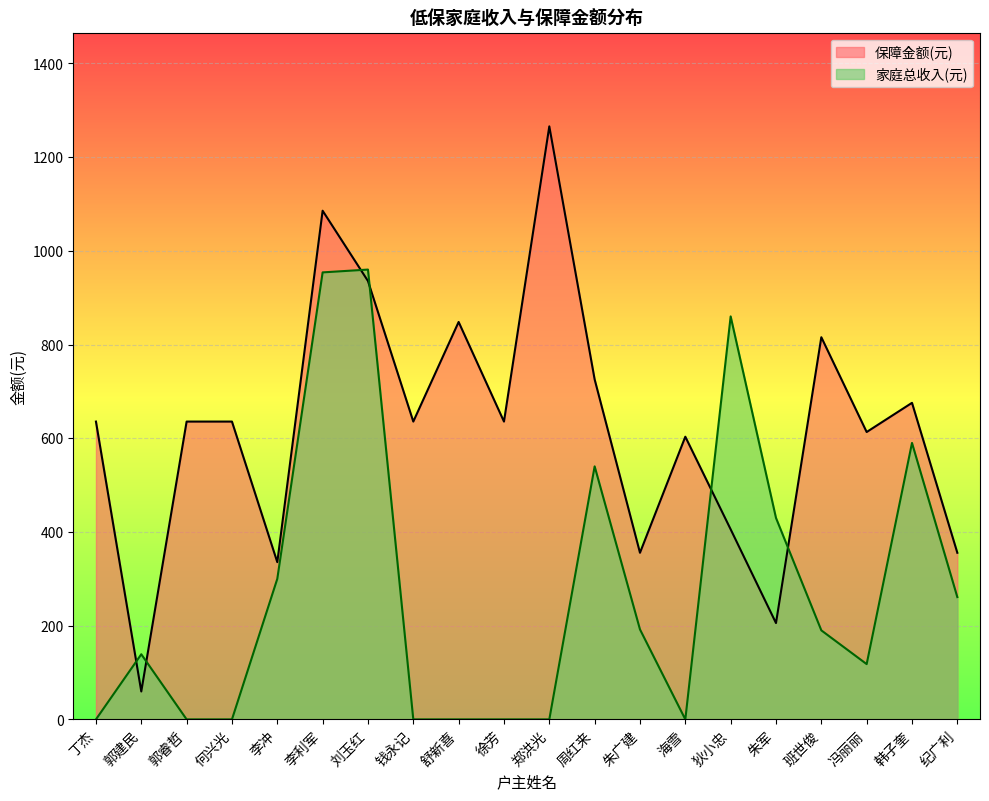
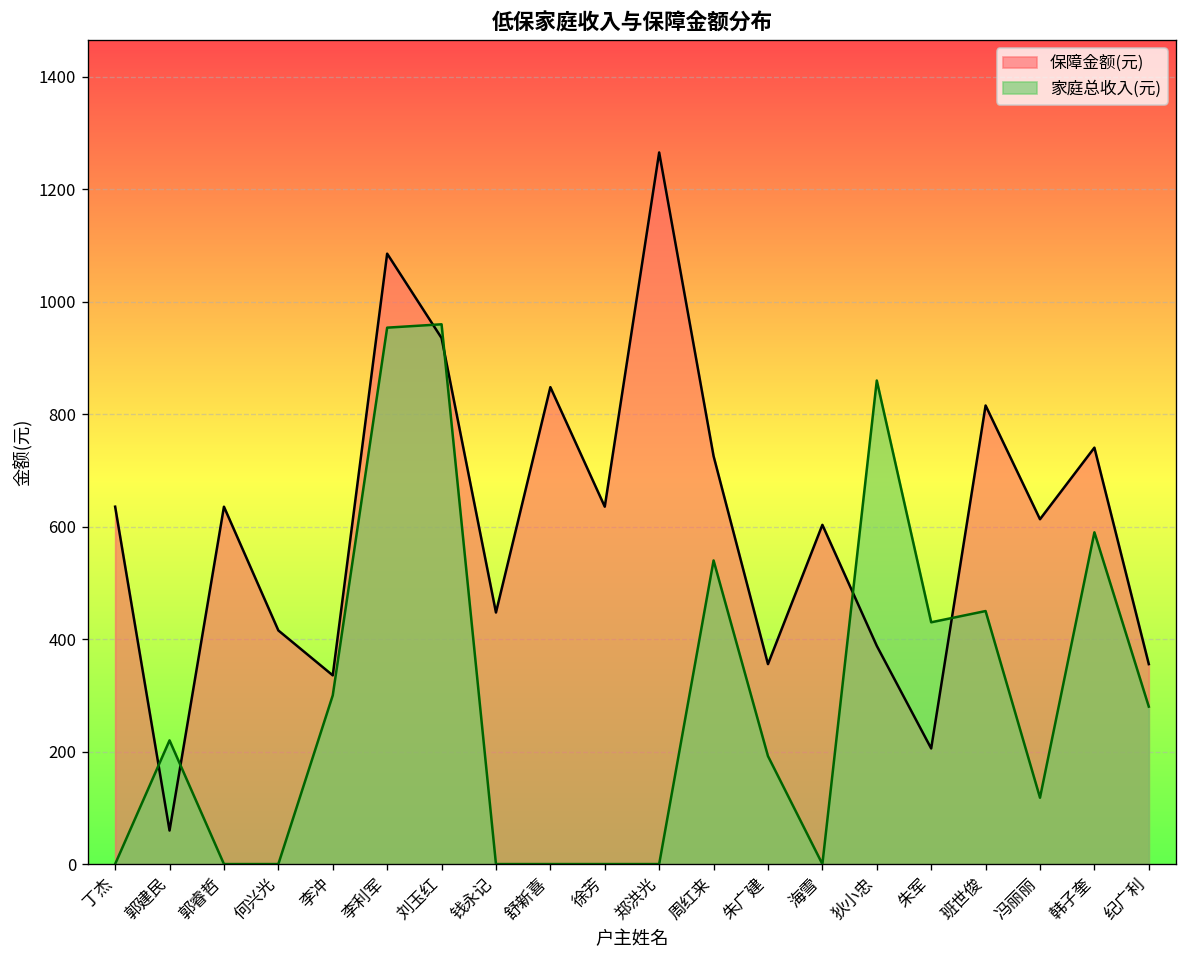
  {
    "保障金额(元)": {
      "丁杰": 640,
      "郭建民": 60,
      "郭睿哲": 640,
-     "何兴光": 640,
+     "何兴光": 420,
      "李冲": 340,
      "李利军": 1090,
      "刘玉红": 940,
-     "钱永记": 640,
+     "钱永记": 450,
      "舒新喜": 850,
      "徐芳": 640,
      "郑洪光": 1270,
      "周红来": 730,
      "朱广建": 360,
      "海雪": 600,
-     "狄小忠": 410,
+     "狄小忠": 390,
      "朱军": 210,
      "班世俊": 820,
      "冯丽丽": 610,
-     "韩子奎": 680,
+     "韩子奎": 740,
      "纪广利": 360
    },
    "家庭总收入(元)": {
      "丁杰": 0,
-     "郭建民": 140,
+     "郭建民": 220,
      "郭睿哲": 0,
      "何兴光": 0,
      "李冲": 300,
      "李利军": 950,
      "刘玉红": 960,
      "钱永记": 0,
      "舒新喜": 0,
      "徐芳": 0,
      "郑洪光": 0,
      "周红来": 540,
      "朱广建": 190,
      "海雪": 0,
      "狄小忠": 860,
      "朱军": 430,
-     "班世俊": 190,
+     "班世俊": 450,
      "冯丽丽": 120,
      "韩子奎": 590,
-     "纪广利": 260
+     "纪广利": 280
    }
  }
